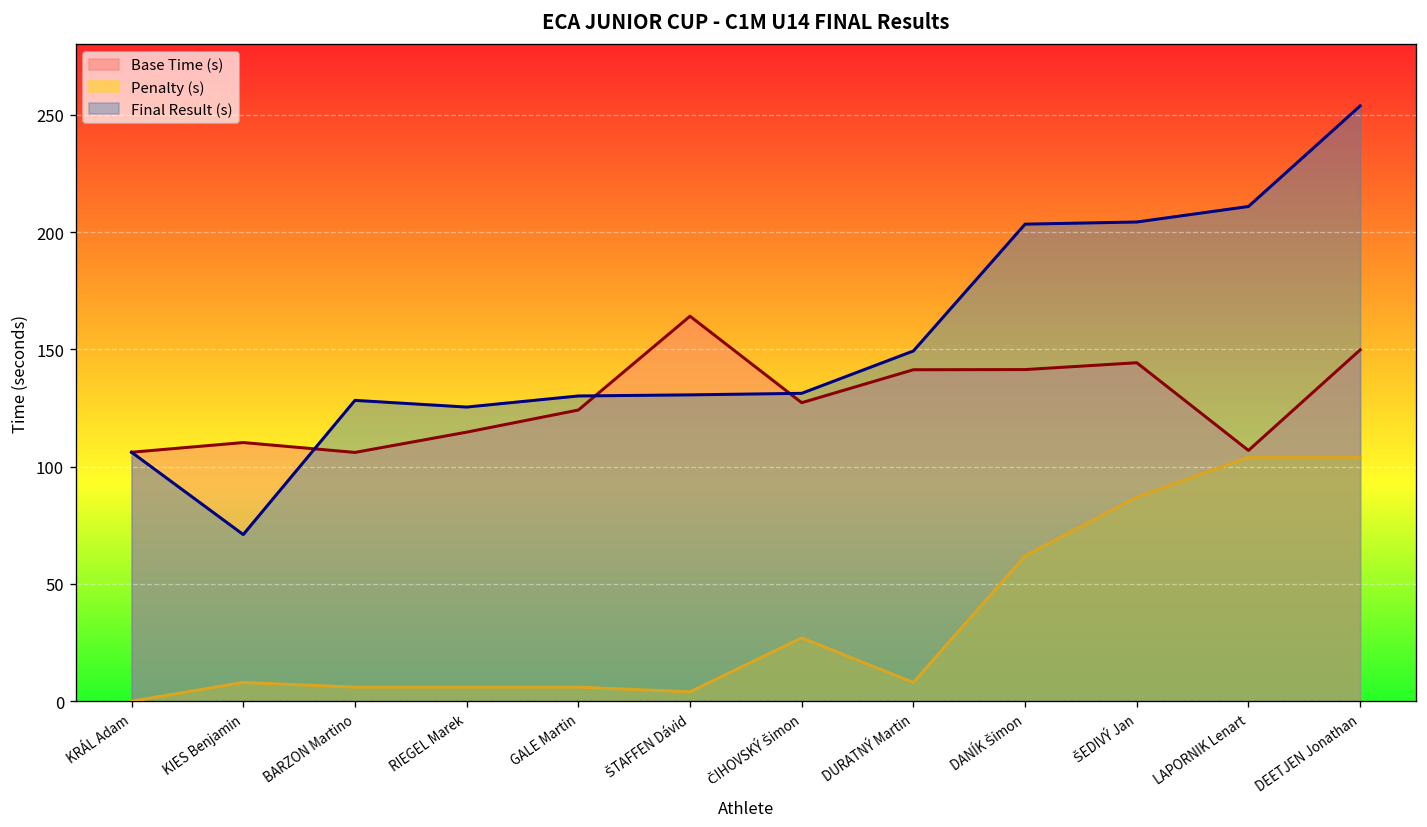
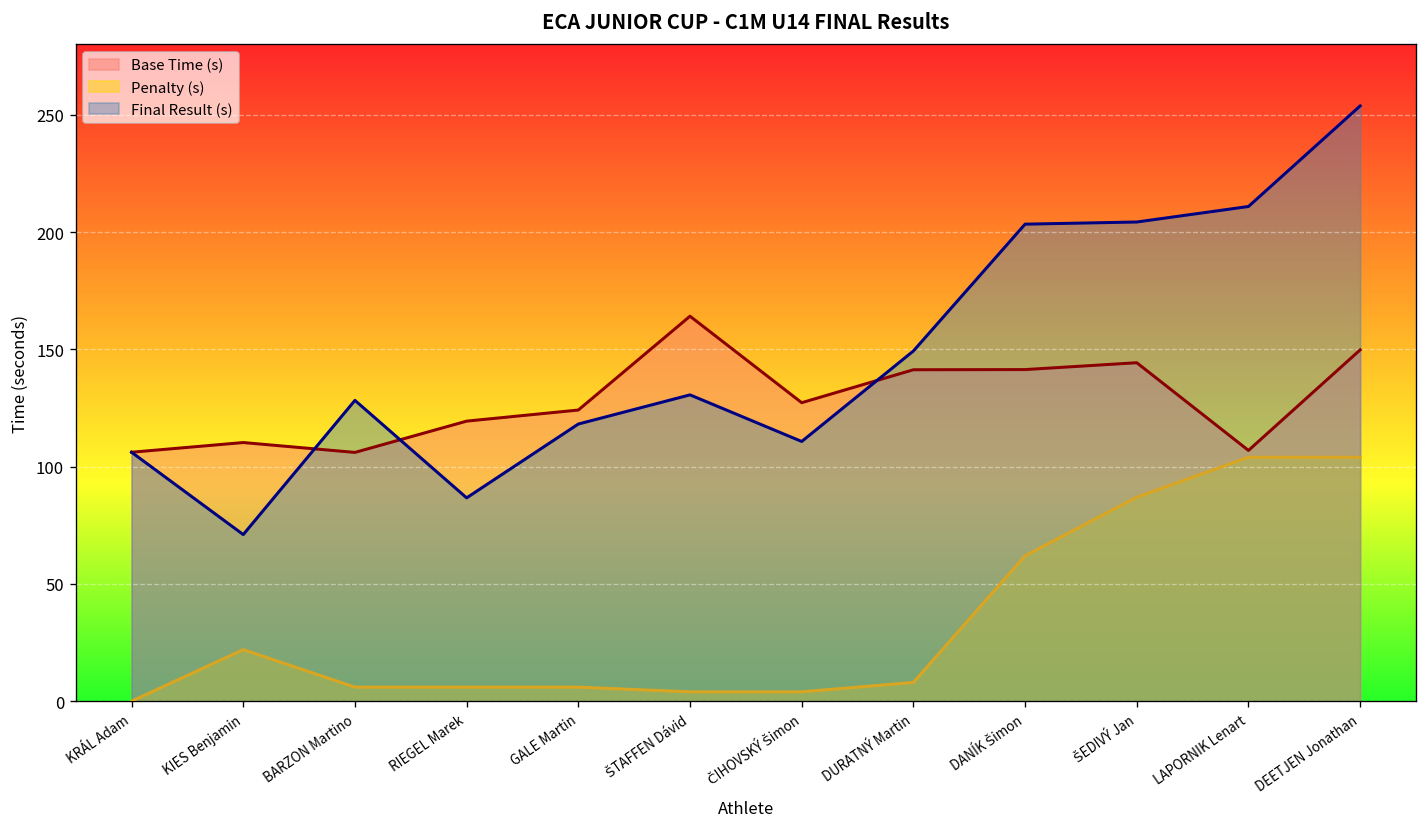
  {
    "Base Time (s)": {
      "KIES Benjamin": 110,
      "BARZON Martino": 106,
-     "RIEGEL Marek": 115,
+     "RIEGEL Marek": 119,
      "GALE Martin": 124,
      "ŠTAFFEN Dávid": 164,
      "ČIHOVSKÝ Šimon": 127,
      "DURATNÝ Martin": 141,
      "DANÍK Šimon": 141,
      "ŠEDIVÝ Jan": 144,
      "LAPORNIK Lenart": 107,
      "DEETJEN Jonathan": 150
    },
    "Penalty (s)": {
      "KRÁL Adam": 0,
-     "KIES Benjamin": 8,
+     "KIES Benjamin": 22,
      "BARZON Martino": 6,
      "RIEGEL Marek": 6,
      "GALE Martin": 6,
      "ŠTAFFEN Dávid": 4,
-     "ČIHOVSKÝ Šimon": 27,
+     "ČIHOVSKÝ Šimon": 4,
      "DURATNÝ Martin": 8,
      "DANÍK Šimon": 62,
      "ŠEDIVÝ Jan": 87,
      "LAPORNIK Lenart": 104,
      "DEETJEN Jonathan": 104
    },
    "Final Result (s)": {
      "KIES Benjamin": 71,
      "BARZON Martino": 128,
-     "RIEGEL Marek": 125,
-     "GALE Martin": 130,
+     "RIEGEL Marek": 87,
+     "GALE Martin": 118,
      "ŠTAFFEN Dávid": 131,
-     "ČIHOVSKÝ Šimon": 131,
+     "ČIHOVSKÝ Šimon": 111,
      "DURATNÝ Martin": 149,
      "DANÍK Šimon": 203,
      "ŠEDIVÝ Jan": 204,
      "LAPORNIK Lenart": 211,
      "DEETJEN Jonathan": 254
    }
  }
